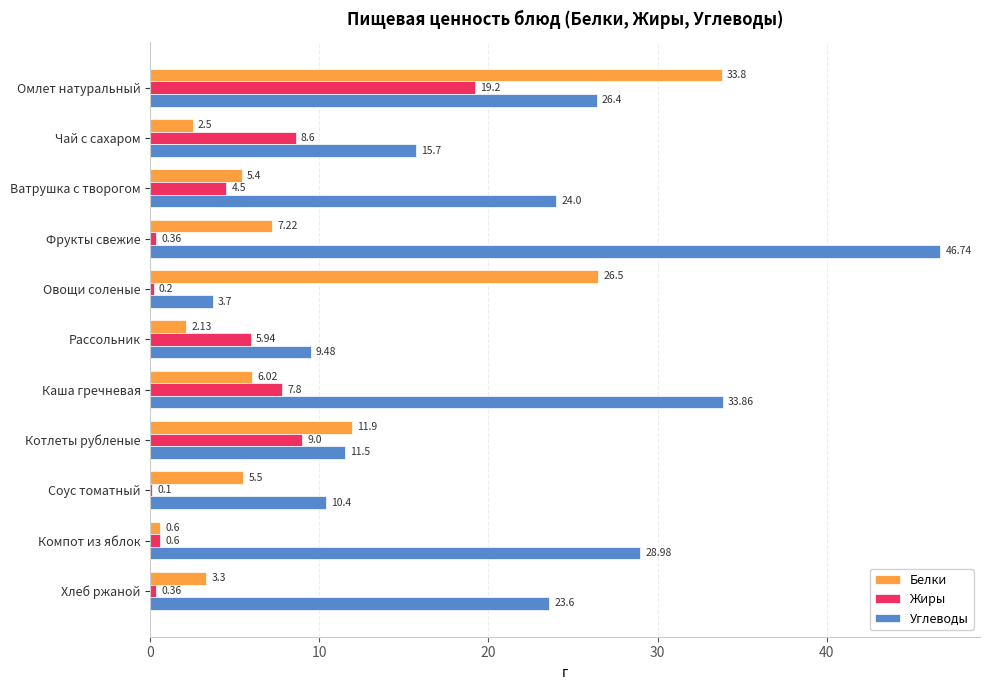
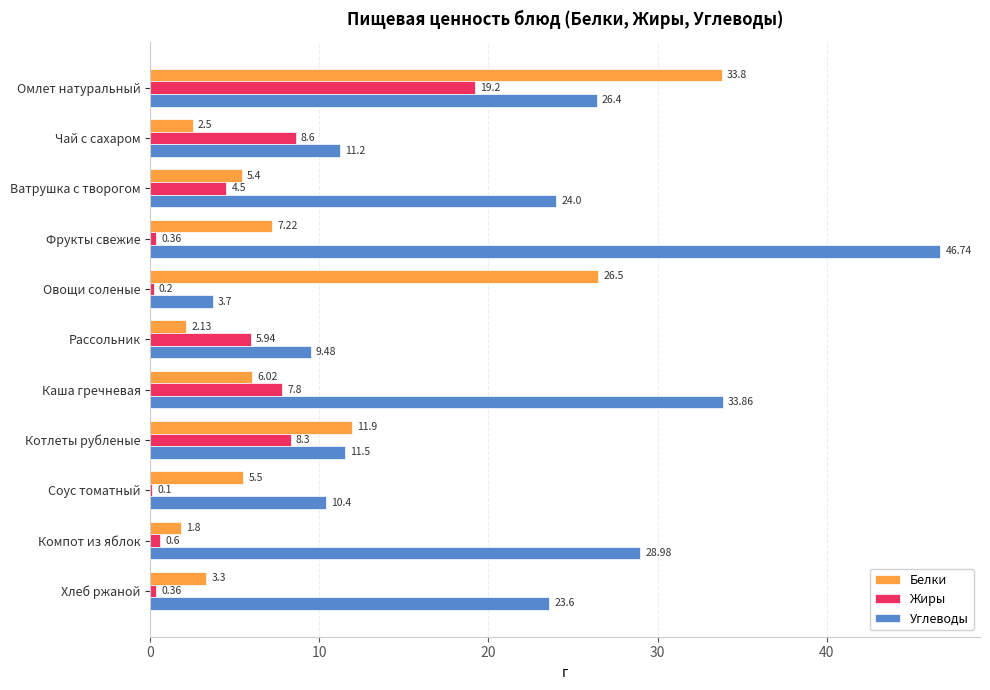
  {
    "Белки": {
      "Омлет натуральный": 33.8,
      "Чай с сахаром": 2.5,
      "Ватрушка с творогом": 5.4,
      "Фрукты свежие": 7.22,
      "Овощи соленые": 26.5,
      "Рассольник": 2.13,
      "Каша гречневая": 6.02,
      "Котлеты рубленые": 11.9,
      "Соус томатный": 5.5,
-     "Компот из яблок": 0.6,
+     "Компот из яблок": 1.8,
      "Хлеб ржаной": 3.3
    },
    "Жиры": {
      "Омлет натуральный": 19.2,
      "Чай с сахаром": 8.6,
      "Ватрушка с творогом": 4.5,
      "Фрукты свежие": 0.36,
      "Овощи соленые": 0.2,
      "Рассольник": 5.94,
      "Каша гречневая": 7.8,
-     "Котлеты рубленые": 9.0,
+     "Котлеты рубленые": 8.3,
      "Соус томатный": 0.1,
      "Компот из яблок": 0.6,
      "Хлеб ржаной": 0.36
    },
    "Углеводы": {
      "Омлет натуральный": 26.4,
-     "Чай с сахаром": 15.7,
+     "Чай с сахаром": 11.2,
      "Ватрушка с творогом": 24.0,
      "Фрукты свежие": 46.74,
      "Овощи соленые": 3.7,
      "Рассольник": 9.48,
      "Каша гречневая": 33.86,
      "Котлеты рубленые": 11.5,
      "Соус томатный": 10.4,
      "Компот из яблок": 28.98,
      "Хлеб ржаной": 23.6
    }
  }
